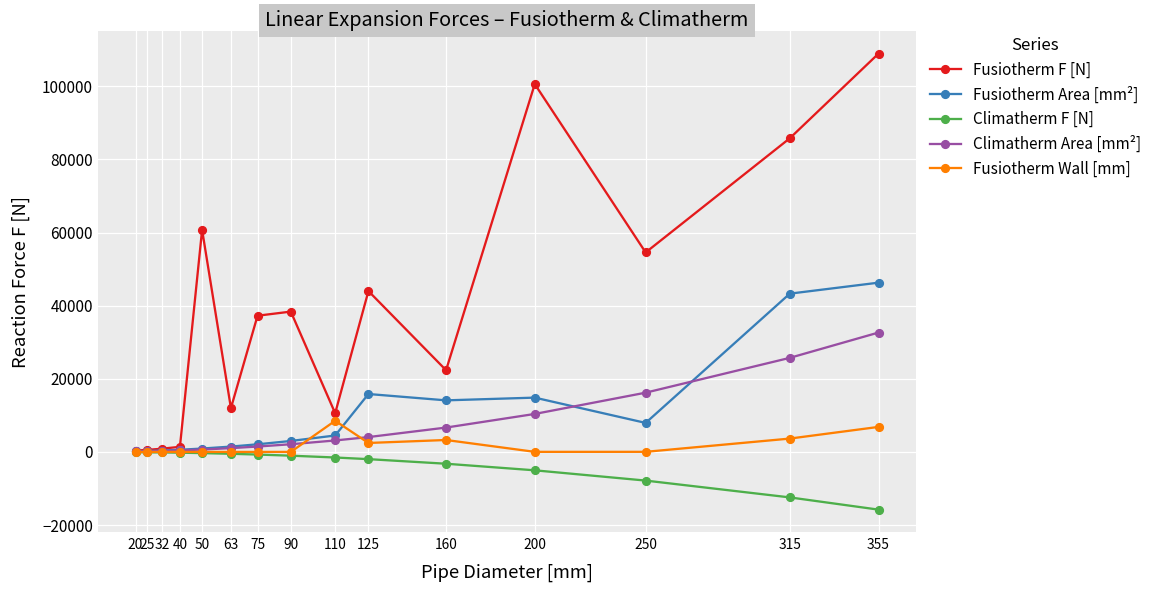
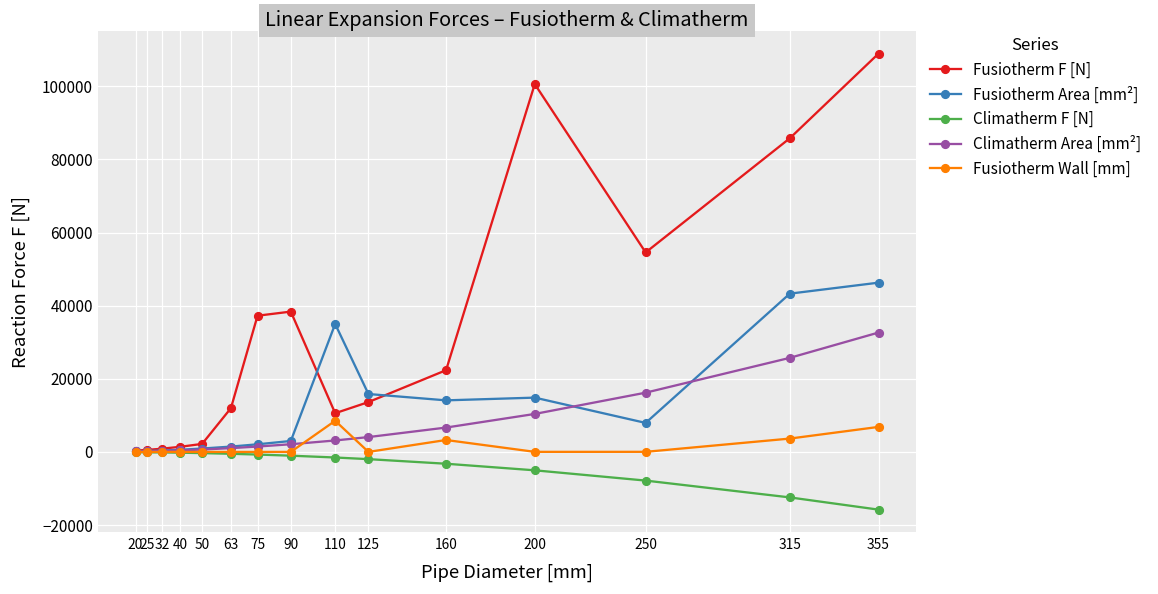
  {
    "Fusiotherm F [N]": {
      "40": 1000,
-     "50": 61000,
+     "50": 2000,
      "63": 12000,
      "75": 37000,
      "90": 38000,
      "110": 11000,
-     "125": 44000,
+     "125": 14000,
      "160": 22000,
      "200": 101000,
      "250": 55000,
      "315": 86000,
      "355": 109000
    },
    "Fusiotherm Area [mm²]": {
      "90": 3000,
-     "110": 5000,
+     "110": 35000,
      "125": 16000,
      "160": 14000,
      "200": 15000,
      "250": 8000,
      "315": 43000,
      "355": 46000
    },
    "Climatherm F [N]": {
      "90": -1000,
      "110": -2000,
      "125": -2000,
      "160": -3000,
      "200": -5000,
      "250": -8000,
      "315": -12000,
      "355": -16000
    },
    "Climatherm Area [mm²]": {
      "90": 2000,
      "110": 3000,
      "125": 4000,
      "160": 7000,
      "200": 10000,
      "250": 16000,
      "315": 26000,
      "355": 33000
    },
    "Fusiotherm Wall [mm]": {
      "90": 0,
      "110": 9000,
-     "125": 2000,
+     "125": 0,
      "160": 3000,
      "200": 0,
      "250": 0,
      "315": 4000,
      "355": 7000
    }
  }
